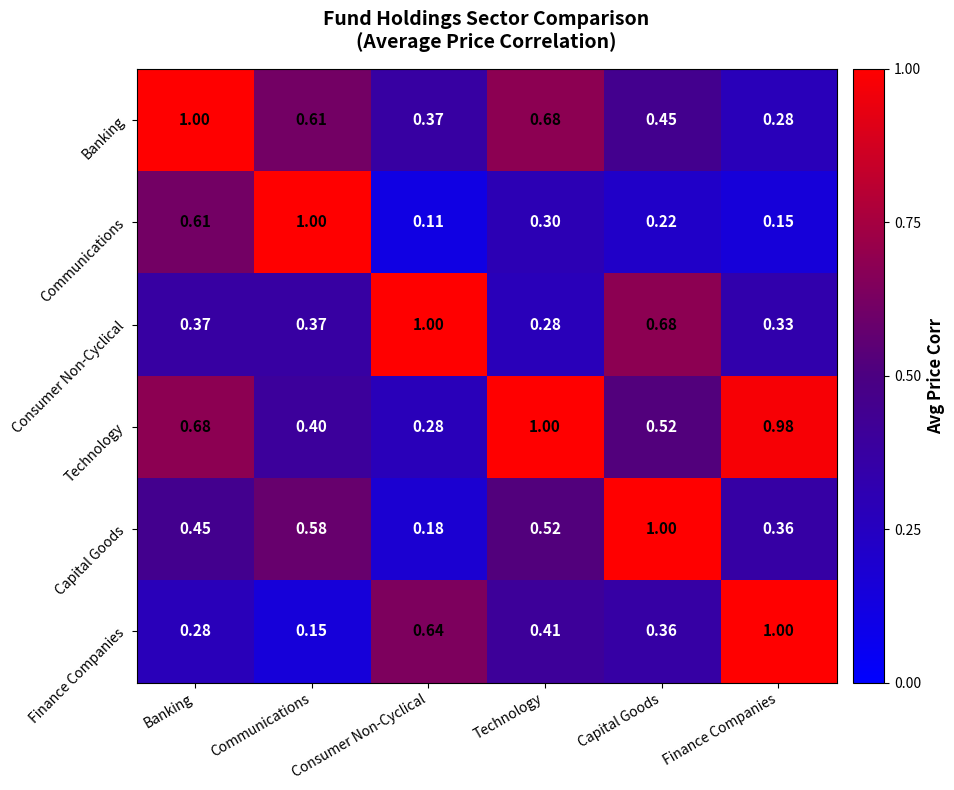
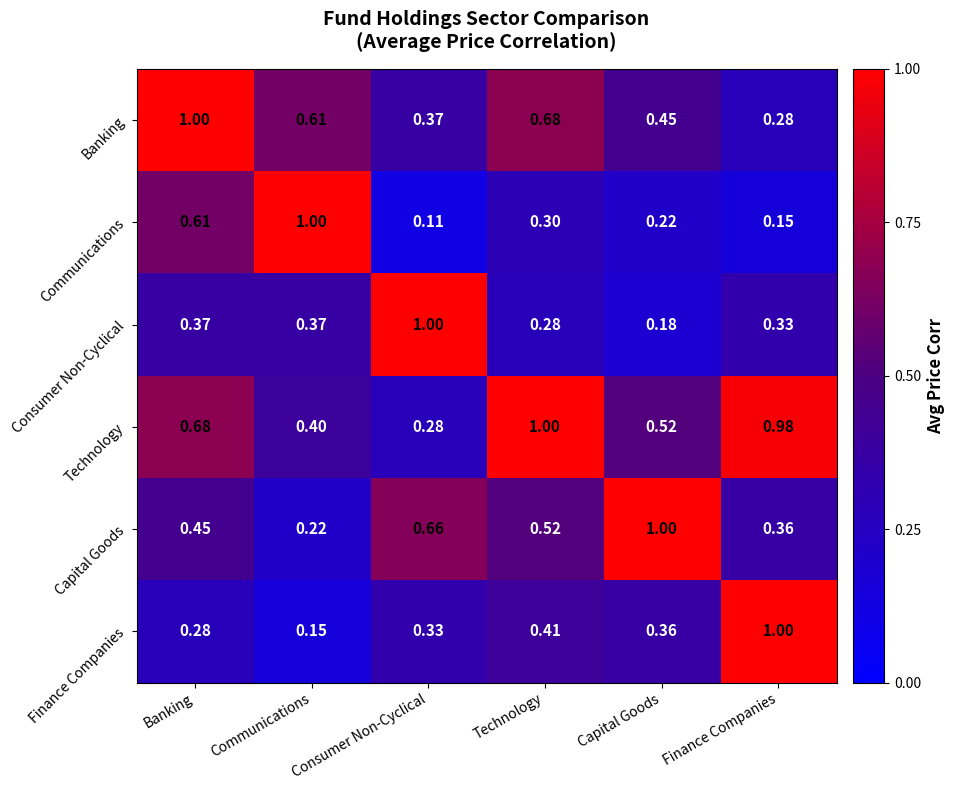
  {
    "Banking": {
      "Banking": 1.00,
      "Communications": 0.61,
      "Consumer Non-Cyclical": 0.37,
      "Technology": 0.68,
      "Capital Goods": 0.45,
      "Finance Companies": 0.28
    },
    "Communications": {
      "Banking": 0.61,
      "Communications": 1.00,
      "Consumer Non-Cyclical": 0.11,
      "Technology": 0.30,
      "Capital Goods": 0.22,
      "Finance Companies": 0.15
    },
    "Consumer Non-Cyclical": {
      "Banking": 0.37,
      "Communications": 0.37,
      "Consumer Non-Cyclical": 1.00,
      "Technology": 0.28,
-     "Capital Goods": 0.68,
+     "Capital Goods": 0.18,
      "Finance Companies": 0.33
    },
    "Technology": {
      "Banking": 0.68,
      "Communications": 0.40,
      "Consumer Non-Cyclical": 0.28,
      "Technology": 1.00,
      "Capital Goods": 0.52,
      "Finance Companies": 0.98
    },
    "Capital Goods": {
      "Banking": 0.45,
-     "Communications": 0.58,
-     "Consumer Non-Cyclical": 0.18,
+     "Communications": 0.22,
+     "Consumer Non-Cyclical": 0.66,
      "Technology": 0.52,
      "Capital Goods": 1.00,
      "Finance Companies": 0.36
    },
    "Finance Companies": {
      "Banking": 0.28,
      "Communications": 0.15,
-     "Consumer Non-Cyclical": 0.64,
+     "Consumer Non-Cyclical": 0.33,
      "Technology": 0.41,
      "Capital Goods": 0.36,
      "Finance Companies": 1.00
    }
  }
